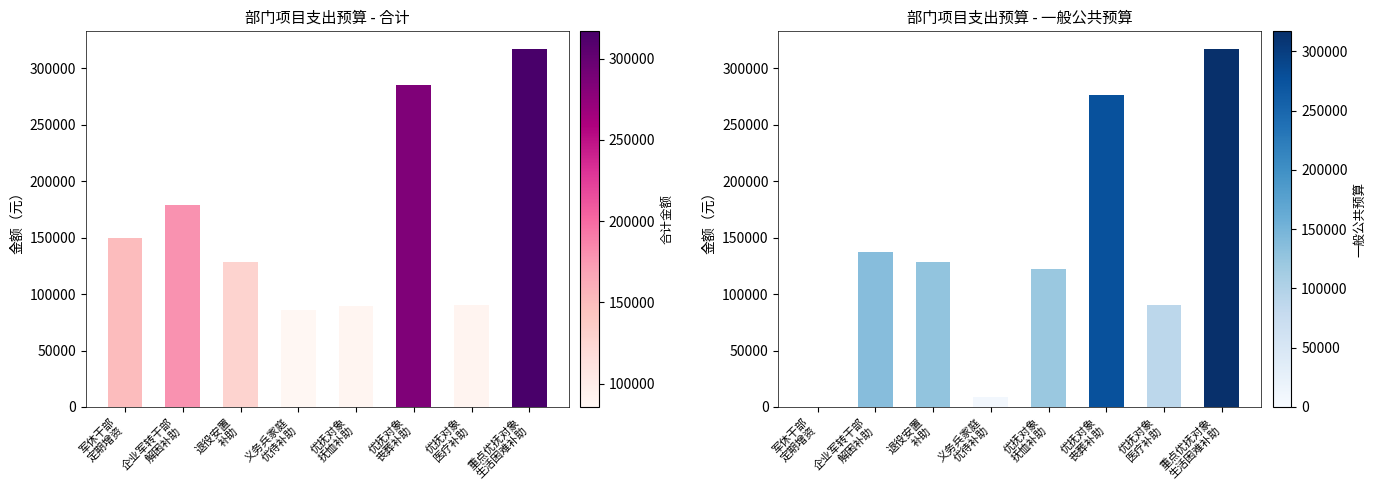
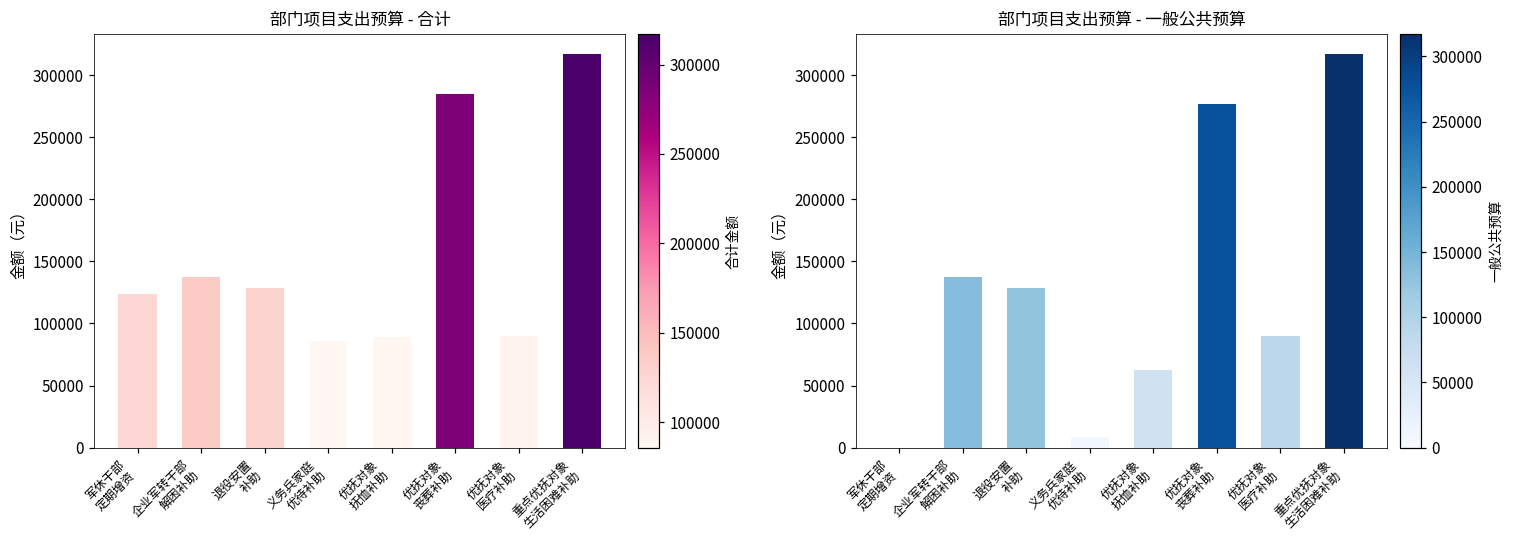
  {
    "部门项目支出预算 - 合计": {
-     "军休干部 定期增资": 150000,
-     "企业军转干部 解困补助": 179000,
+     "军休干部 定期增资": 124000,
+     "企业军转干部 解困补助": 137000,
      "退役安置 补助": 128000,
      "义务兵家庭 优待补助": 86000,
      "优抚对象 抚恤补助": 89000,
      "优抚对象 丧葬补助": 285000,
      "优抚对象 医疗补助": 90000,
      "重点优抚对象 生活困难补助": 317000
    },
    "部门项目支出预算 - 一般公共预算": {
      "军休干部 定期增资": 0,
      "企业军转干部 解困补助": 137000,
      "退役安置 补助": 128000,
      "义务兵家庭 优待补助": 9000,
-     "优抚对象 抚恤补助": 122000,
+     "优抚对象 抚恤补助": 63000,
      "优抚对象 丧葬补助": 276000,
      "优抚对象 医疗补助": 90000,
      "重点优抚对象 生活困难补助": 317000
    }
  }
